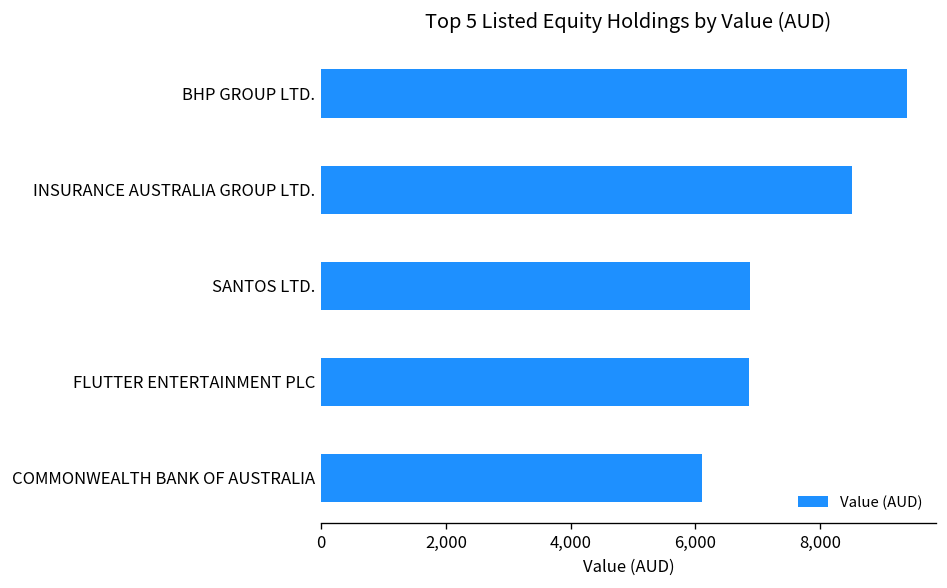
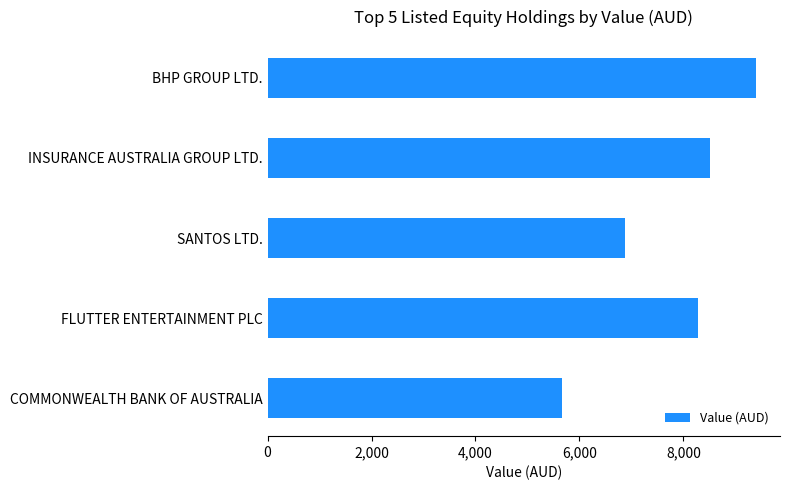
  {
    "BHP GROUP LTD.": "9,400",
    "INSURANCE AUSTRALIA GROUP LTD.": "8,500",
    "SANTOS LTD.": "6,900",
-   "FLUTTER ENTERTAINMENT PLC": "6,900",
-   "COMMONWEALTH BANK OF AUSTRALIA": "6,100"
+   "FLUTTER ENTERTAINMENT PLC": "8,300",
+   "COMMONWEALTH BANK OF AUSTRALIA": "5,700"
  }
